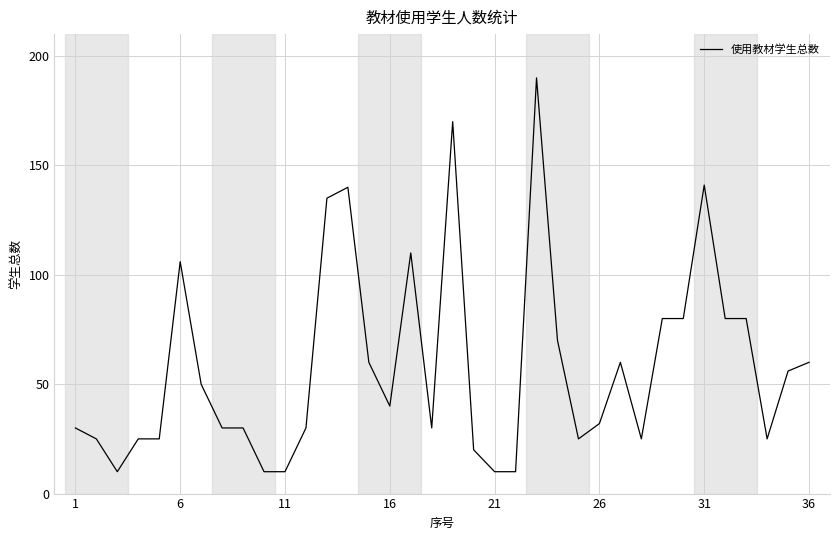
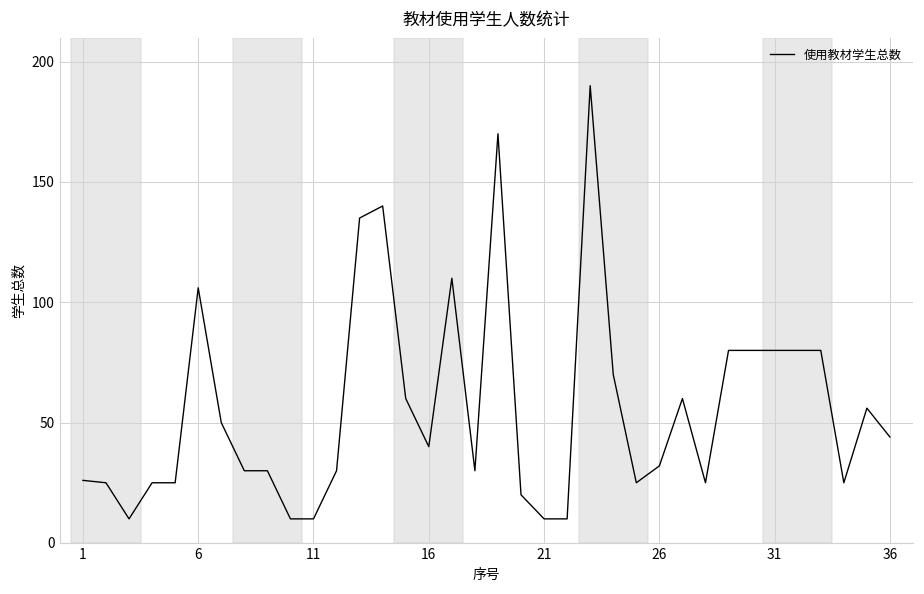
  {
-   "1": 30,
+   "1": 26,
    "6": 106,
    "11": 10,
    "16": 40,
    "21": 10,
    "26": 32,
-   "31": 141,
-   "36": 60
+   "31": 80,
+   "36": 44
  }
